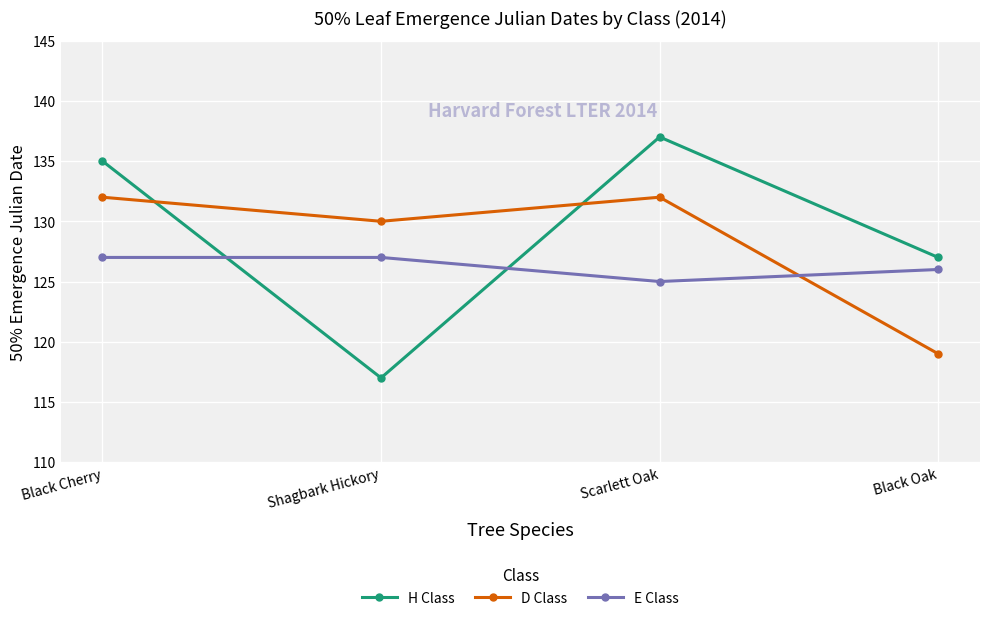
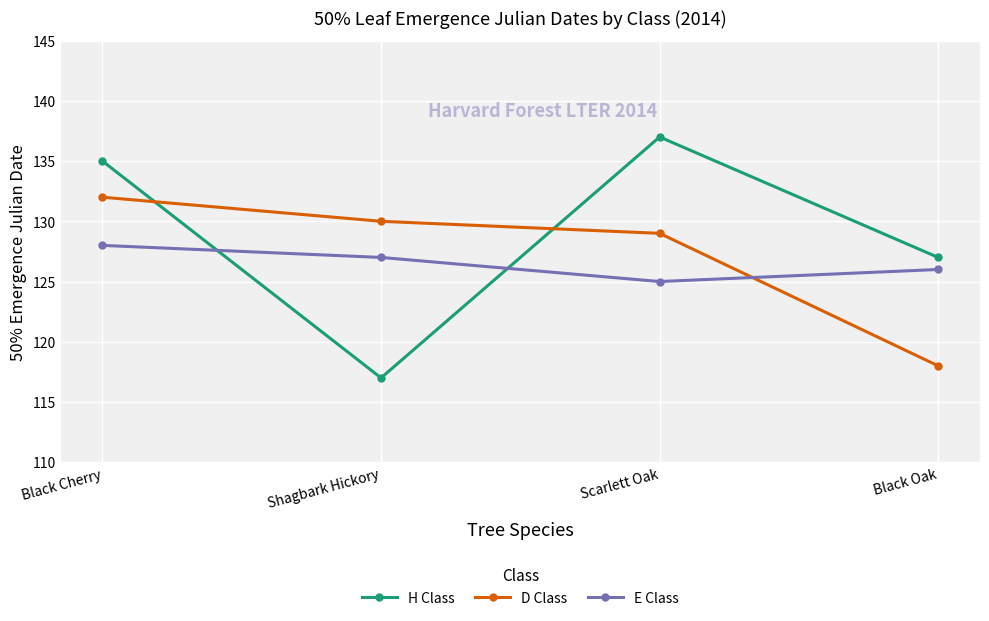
  {
    "H Class": {
      "Black Cherry": 135,
      "Shagbark Hickory": 117,
      "Black Oak": 127
    },
    "D Class": {
      "Black Cherry": 132,
      "Shagbark Hickory": 130,
-     "Scarlett Oak": 132,
-     "Black Oak": 119
+     "Scarlett Oak": 129,
+     "Black Oak": 118
    },
    "E Class": {
-     "Black Cherry": 127,
+     "Black Cherry": 128,
      "Shagbark Hickory": 127,
      "Scarlett Oak": 125,
      "Black Oak": 126
    }
  }
